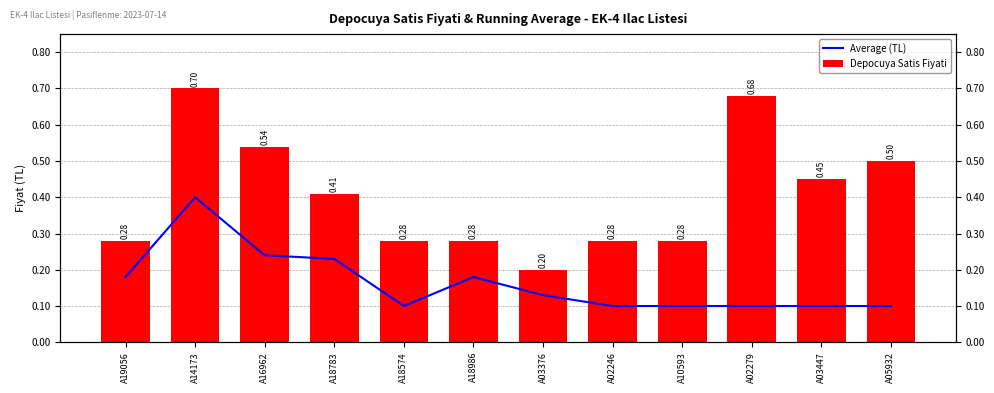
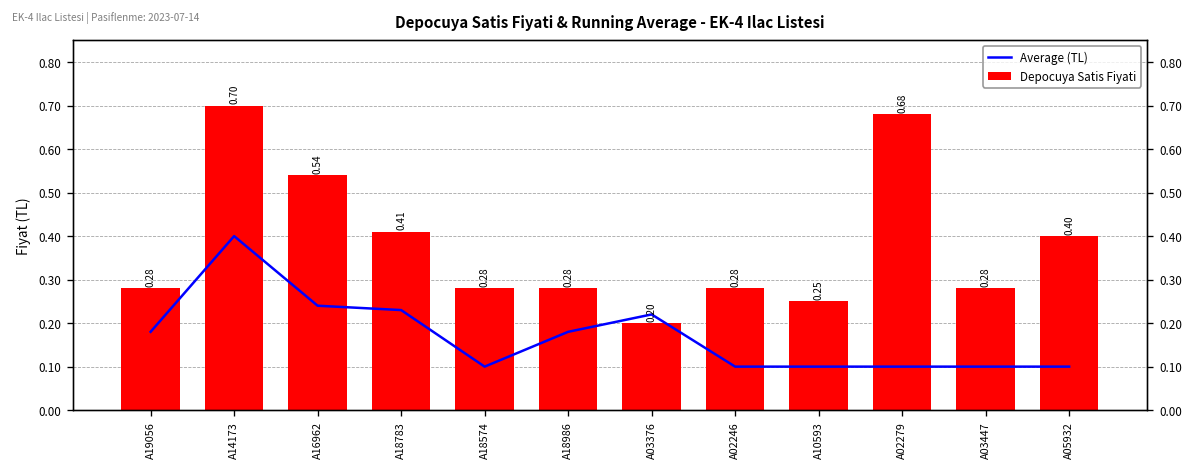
  {
    "Average (TL)": {
      "A19056": 0.18,
      "A14173": 0.40,
      "A16962": 0.24,
      "A18783": 0.23,
      "A18574": 0.10,
      "A18986": 0.18,
-     "A03376": 0.13,
+     "A03376": 0.22,
      "A02246": 0.10,
      "A10593": 0.10,
      "A02279": 0.10,
      "A03447": 0.10,
      "A05932": 0.10
    },
    "Depocuya Satis Fiyati": {
      "A19056": 0.28,
      "A14173": 0.70,
      "A16962": 0.54,
      "A18783": 0.41,
      "A18574": 0.28,
      "A18986": 0.28,
      "A03376": 0.20,
      "A02246": 0.28,
-     "A10593": 0.28,
+     "A10593": 0.25,
      "A02279": 0.68,
-     "A03447": 0.45,
-     "A05932": 0.50
+     "A03447": 0.28,
+     "A05932": 0.40
    }
  }
